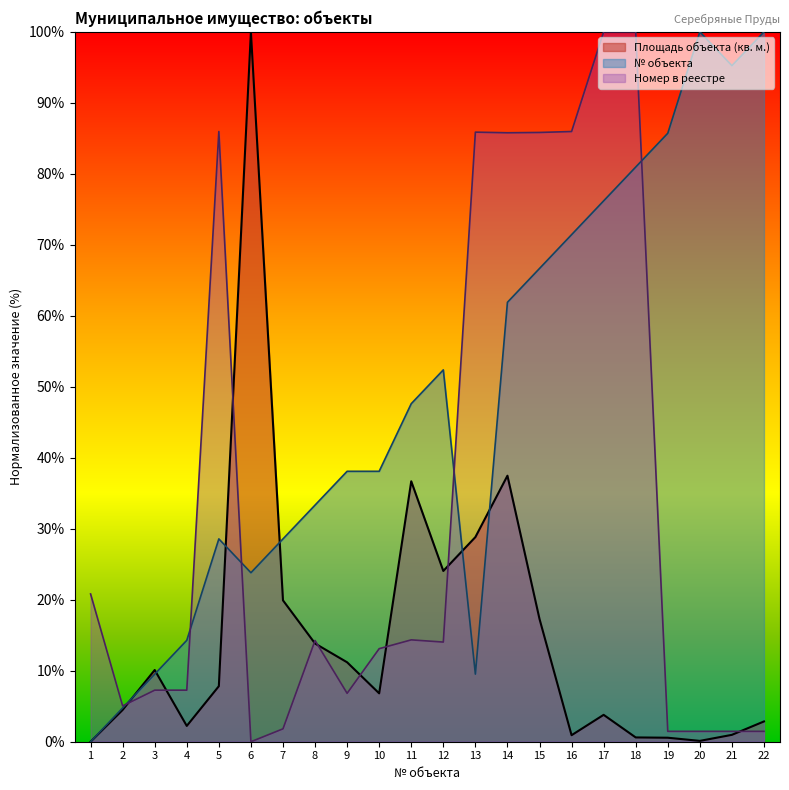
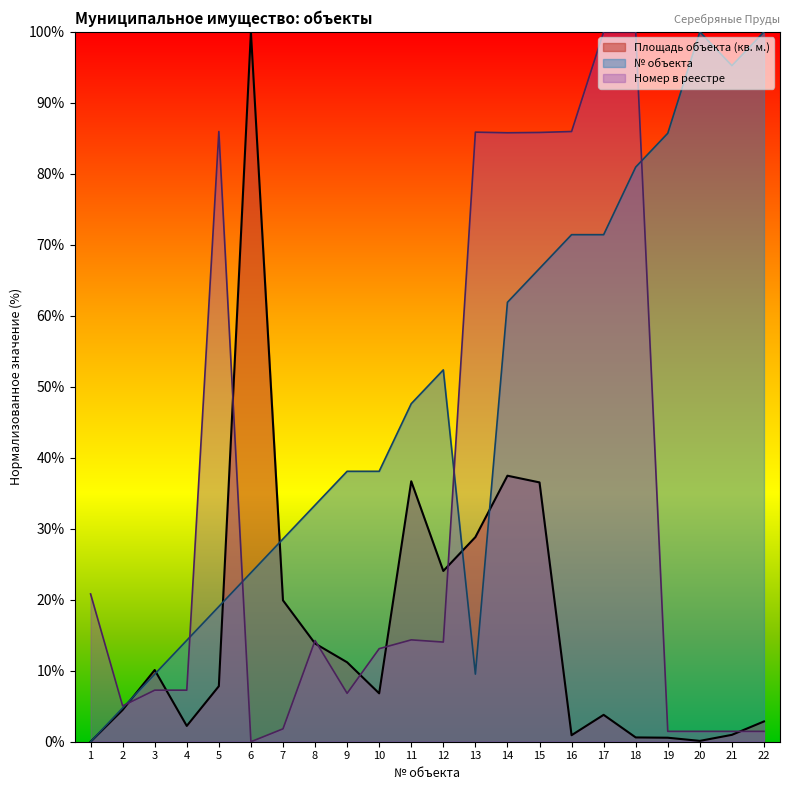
  {
    "Площадь объекта (кв. м.)": {
      "3": "10%",
      "4": "2%",
      "5": "8%",
      "6": "100%",
      "7": "20%",
      "8": "14%",
      "9": "11%",
      "10": "7%",
      "11": "37%",
      "12": "24%",
      "13": "29%",
      "14": "37%",
-     "15": "17%",
+     "15": "37%",
      "16": "1%",
      "17": "4%",
      "18": "1%",
      "19": "1%",
      "20": "0%",
      "21": "1%",
      "22": "3%"
    },
    "№ объекта": {
      "3": "10%",
      "4": "14%",
-     "5": "29%",
+     "5": "19%",
      "6": "24%",
      "7": "29%",
      "8": "33%",
      "9": "38%",
      "10": "38%",
      "11": "48%",
      "12": "52%",
      "13": "10%",
      "14": "62%",
      "15": "67%",
      "16": "71%",
-     "17": "76%",
+     "17": "71%",
      "18": "81%",
      "19": "86%",
      "20": "100%",
      "22": "100%"
    },
    "Номер в реестре": {
      "1": "21%",
      "3": "7%",
      "4": "7%",
      "5": "86%",
      "6": "0%",
      "7": "2%",
      "8": "14%",
      "9": "7%",
      "10": "13%",
      "11": "14%",
      "12": "14%",
      "13": "86%",
      "14": "86%",
      "15": "86%",
      "16": "86%",
      "17": "100%",
      "18": "100%",
      "19": "1%",
      "20": "1%",
      "21": "1%",
      "22": "1%"
    }
  }
